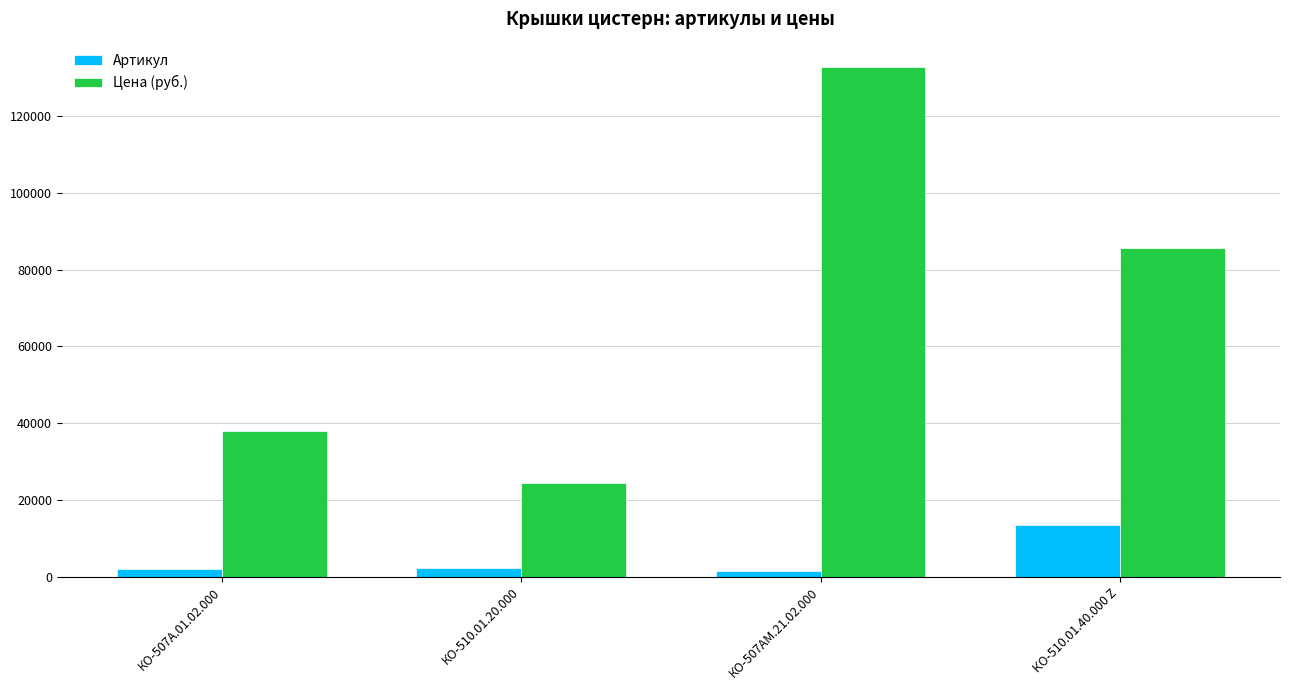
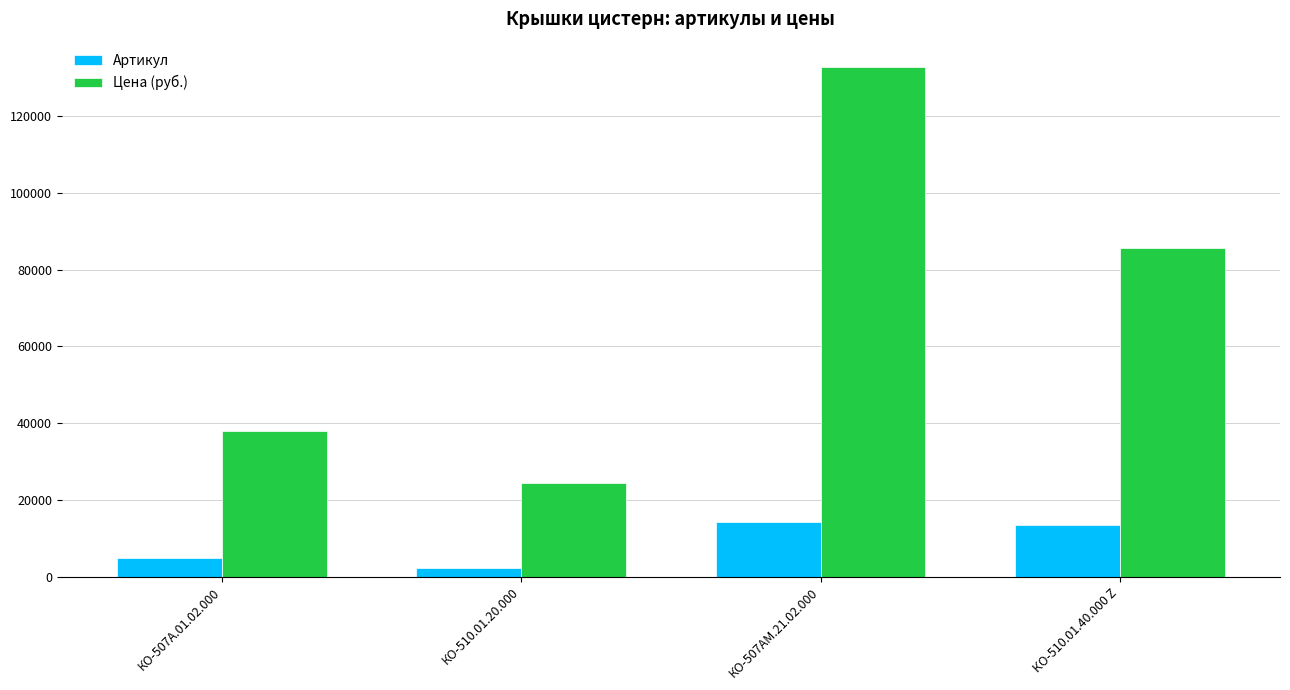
  {
    "Артикул": {
-     "КО-507А.01.02.000": 2000,
+     "КО-507А.01.02.000": 5000,
      "КО-510.01.20.000": 2000,
-     "КО-507АМ.21.02.000": 1000,
+     "КО-507АМ.21.02.000": 14000,
      "КО-510.01.40.000 Z": 13000
    },
    "Цена (руб.)": {
      "КО-507А.01.02.000": 38000,
      "КО-510.01.20.000": 25000,
      "КО-507АМ.21.02.000": 133000,
      "КО-510.01.40.000 Z": 86000
    }
  }
